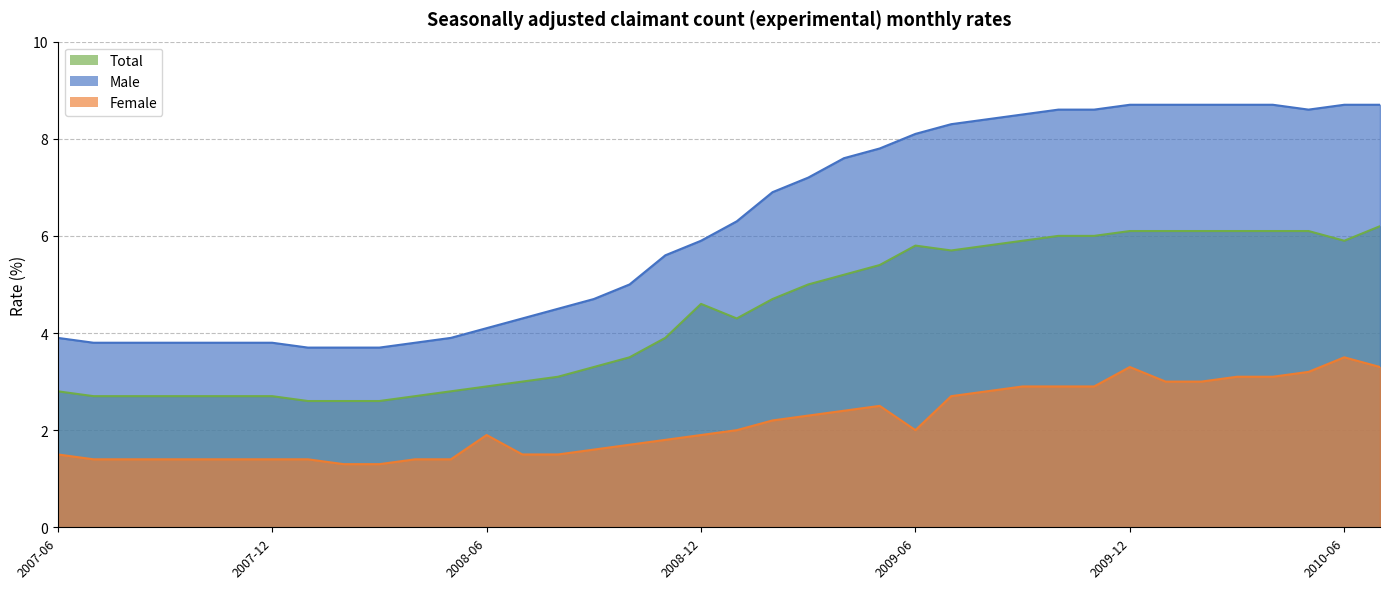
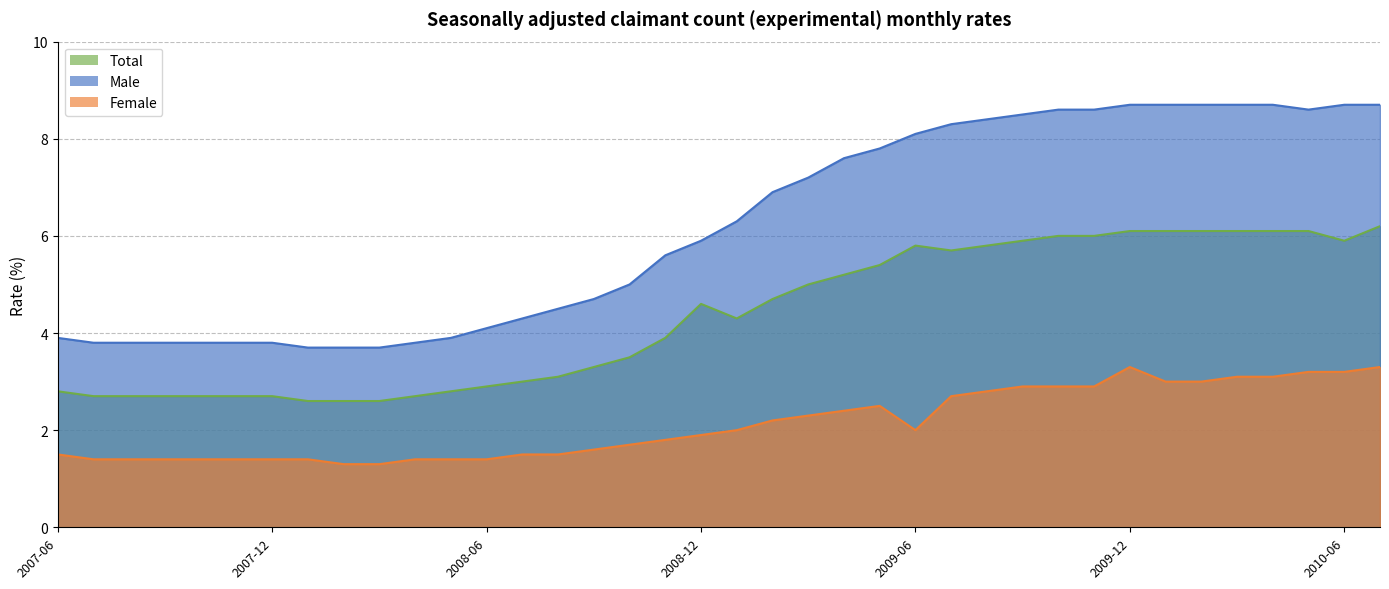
  {
    "Total": {
      "2007-06": 2.8,
      "2007-12": 2.7,
      "2008-06": 2.9,
      "2008-12": 4.6,
      "2009-06": 5.8,
      "2009-12": 6.1,
      "2010-06": 5.9
    },
    "Male": {
      "2007-06": 3.9,
      "2007-12": 3.8,
      "2008-06": 4.1,
      "2008-12": 5.9,
      "2009-06": 8.1,
      "2009-12": 8.7,
      "2010-06": 8.7
    },
    "Female": {
      "2007-06": 1.5,
      "2007-12": 1.4,
-     "2008-06": 1.9,
+     "2008-06": 1.4,
      "2008-12": 1.9,
      "2009-06": 2.0,
      "2009-12": 3.3,
-     "2010-06": 3.5
+     "2010-06": 3.2
    }
  }
